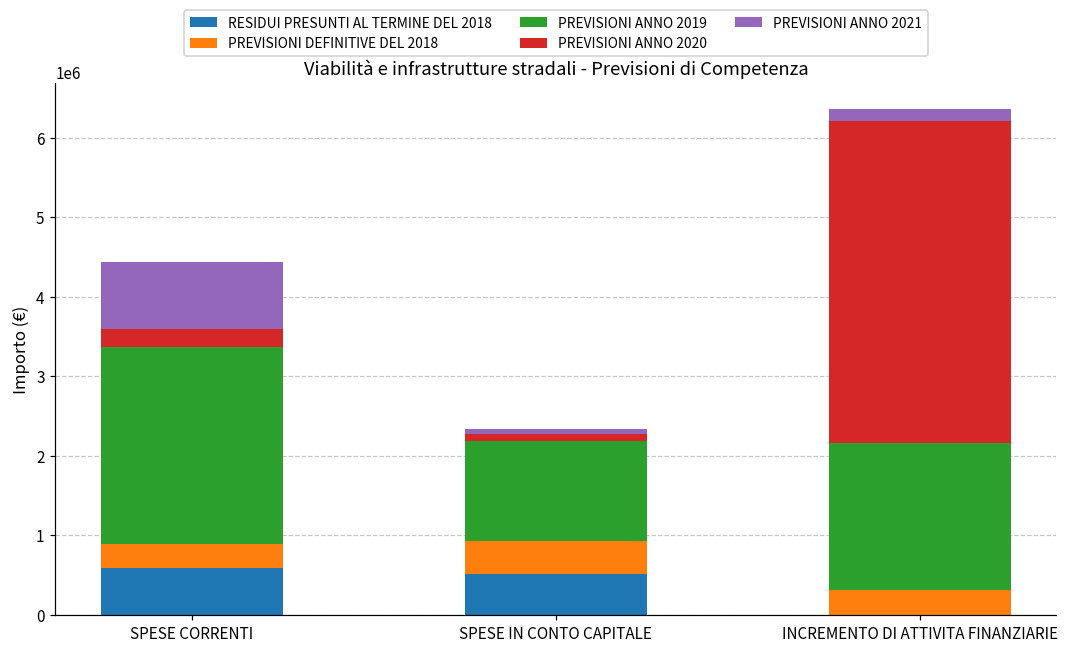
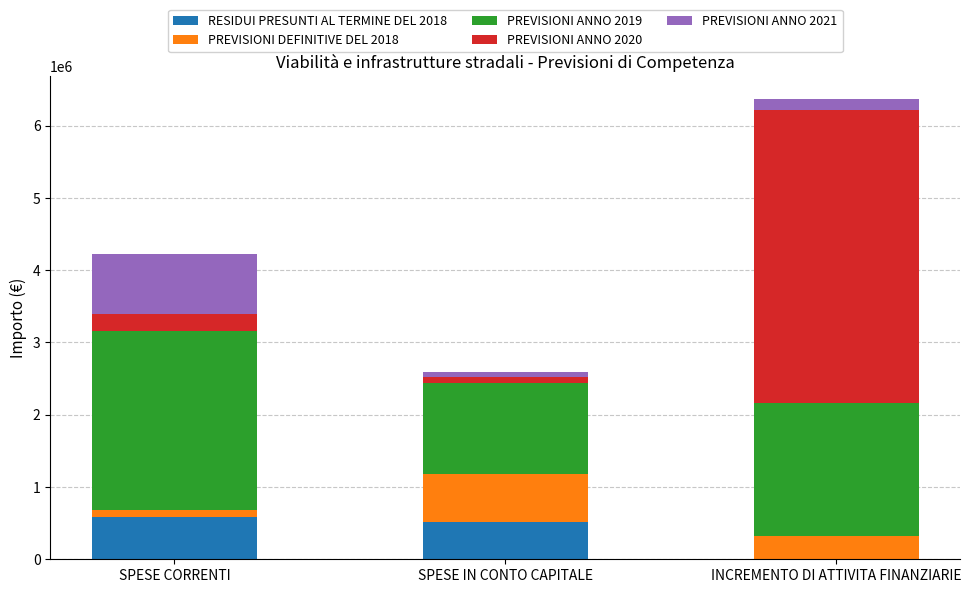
  {
    "RESIDUI PRESUNTI AL TERMINE DEL 2018": {
      "SPESE CORRENTI": 600000,
      "SPESE IN CONTO CAPITALE": 500000,
      "INCREMENTO DI ATTIVITA FINANZIARIE": 0
    },
    "PREVISIONI DEFINITIVE DEL 2018": {
-     "SPESE CORRENTI": 300000,
-     "SPESE IN CONTO CAPITALE": 400000,
+     "SPESE CORRENTI": 100000,
+     "SPESE IN CONTO CAPITALE": 700000,
      "INCREMENTO DI ATTIVITA FINANZIARIE": 300000
    },
    "PREVISIONI ANNO 2019": {
      "SPESE CORRENTI": 2500000,
      "SPESE IN CONTO CAPITALE": 1300000,
      "INCREMENTO DI ATTIVITA FINANZIARIE": 1800000
    },
    "PREVISIONI ANNO 2020": {
      "SPESE CORRENTI": 200000,
      "SPESE IN CONTO CAPITALE": 100000,
      "INCREMENTO DI ATTIVITA FINANZIARIE": 4100000
    },
    "PREVISIONI ANNO 2021": {
      "SPESE CORRENTI": 800000,
      "SPESE IN CONTO CAPITALE": 100000,
      "INCREMENTO DI ATTIVITA FINANZIARIE": 200000
    }
  }
